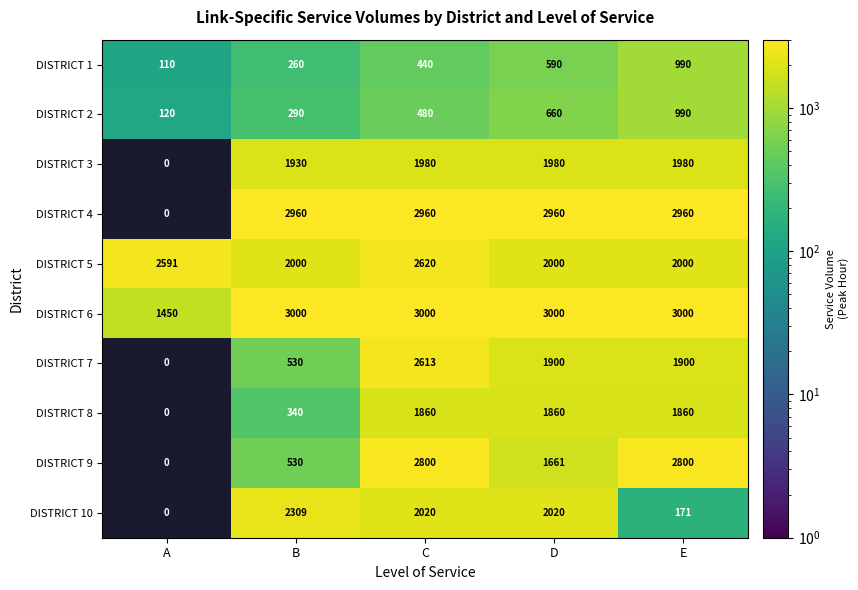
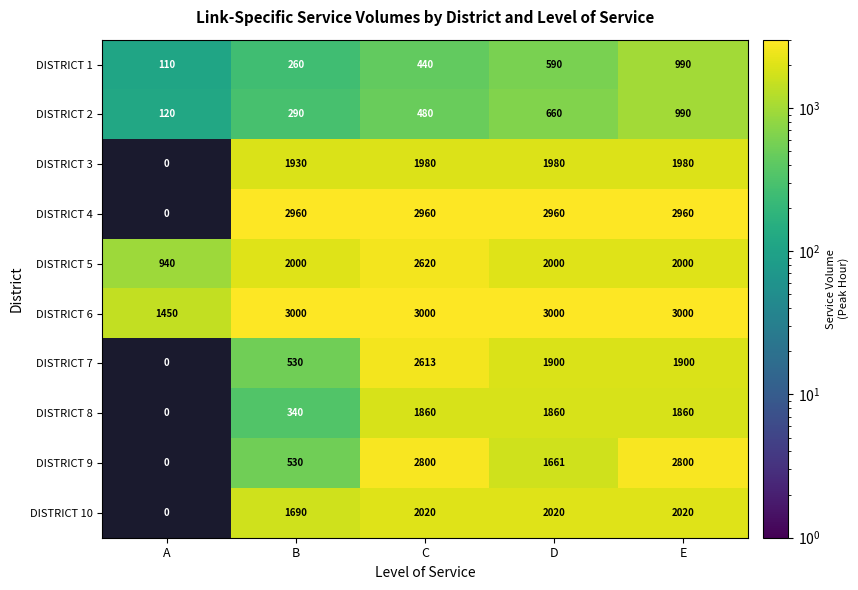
  {
    "DISTRICT 1": {
      "A": 110,
      "B": 260,
      "C": 440,
      "D": 590,
      "E": 990
    },
    "DISTRICT 2": {
      "A": 120,
      "B": 290,
      "C": 480,
      "D": 660,
      "E": 990
    },
    "DISTRICT 3": {
      "B": 1930,
      "C": 1980,
      "D": 1980,
      "E": 1980
    },
    "DISTRICT 4": {
      "B": 2960,
      "C": 2960,
      "D": 2960,
      "E": 2960
    },
    "DISTRICT 5": {
-     "A": 2591,
+     "A": 940,
      "B": 2000,
      "C": 2620,
      "D": 2000,
      "E": 2000
    },
    "DISTRICT 6": {
      "A": 1450,
      "B": 3000,
      "C": 3000,
      "D": 3000,
      "E": 3000
    },
    "DISTRICT 7": {
      "B": 530,
      "C": 2613,
      "D": 1900,
      "E": 1900
    },
    "DISTRICT 8": {
      "B": 340,
      "C": 1860,
      "D": 1860,
      "E": 1860
    },
    "DISTRICT 9": {
      "B": 530,
      "C": 2800,
      "D": 1661,
      "E": 2800
    },
    "DISTRICT 10": {
-     "B": 2309,
+     "B": 1690,
      "C": 2020,
      "D": 2020,
-     "E": 171
+     "E": 2020
    }
  }
